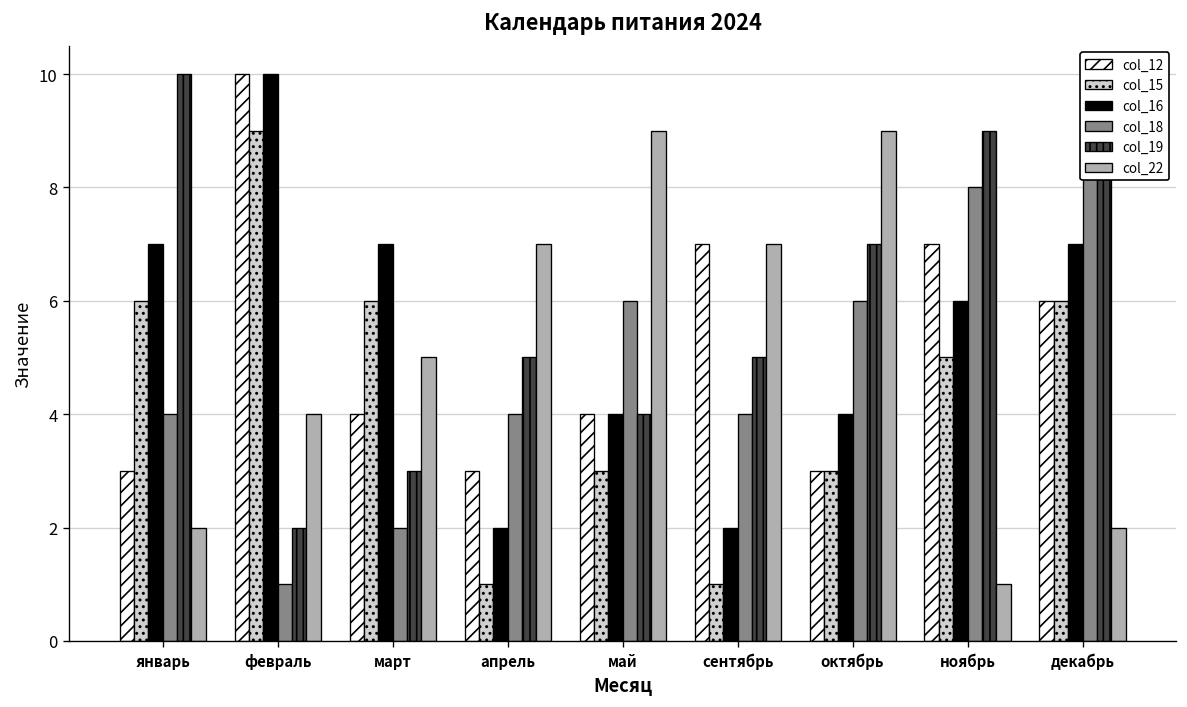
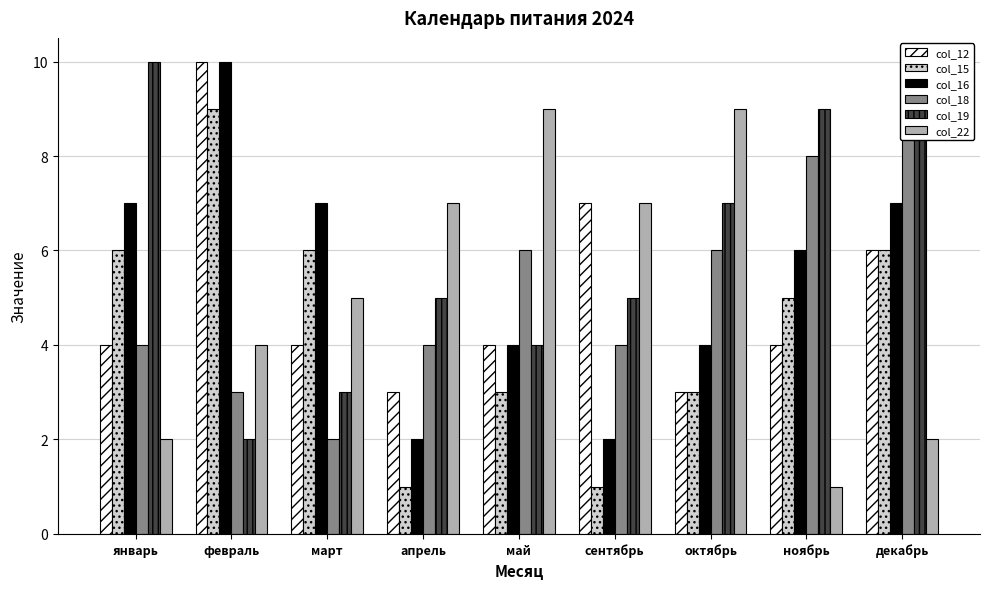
  {
    "col_12": {
-     "январь": 3,
+     "январь": 4,
      "февраль": 10,
      "март": 4,
      "апрель": 3,
      "май": 4,
      "сентябрь": 7,
      "октябрь": 3,
-     "ноябрь": 7,
+     "ноябрь": 4,
      "декабрь": 6
    },
    "col_16": {
      "январь": 7,
      "февраль": 10,
      "март": 7,
      "апрель": 2,
      "май": 4,
      "сентябрь": 2,
      "октябрь": 4,
      "ноябрь": 6,
      "декабрь": 7
    },
    "col_18": {
      "январь": 4,
-     "февраль": 1,
+     "февраль": 3,
      "март": 2,
      "апрель": 4,
      "май": 6,
      "сентябрь": 4,
      "октябрь": 6,
      "ноябрь": 8
    },
    "col_19": {
      "январь": 10,
      "февраль": 2,
      "март": 3,
      "апрель": 5,
      "май": 4,
      "сентябрь": 5,
      "октябрь": 7,
      "ноябрь": 9
    }
  }
